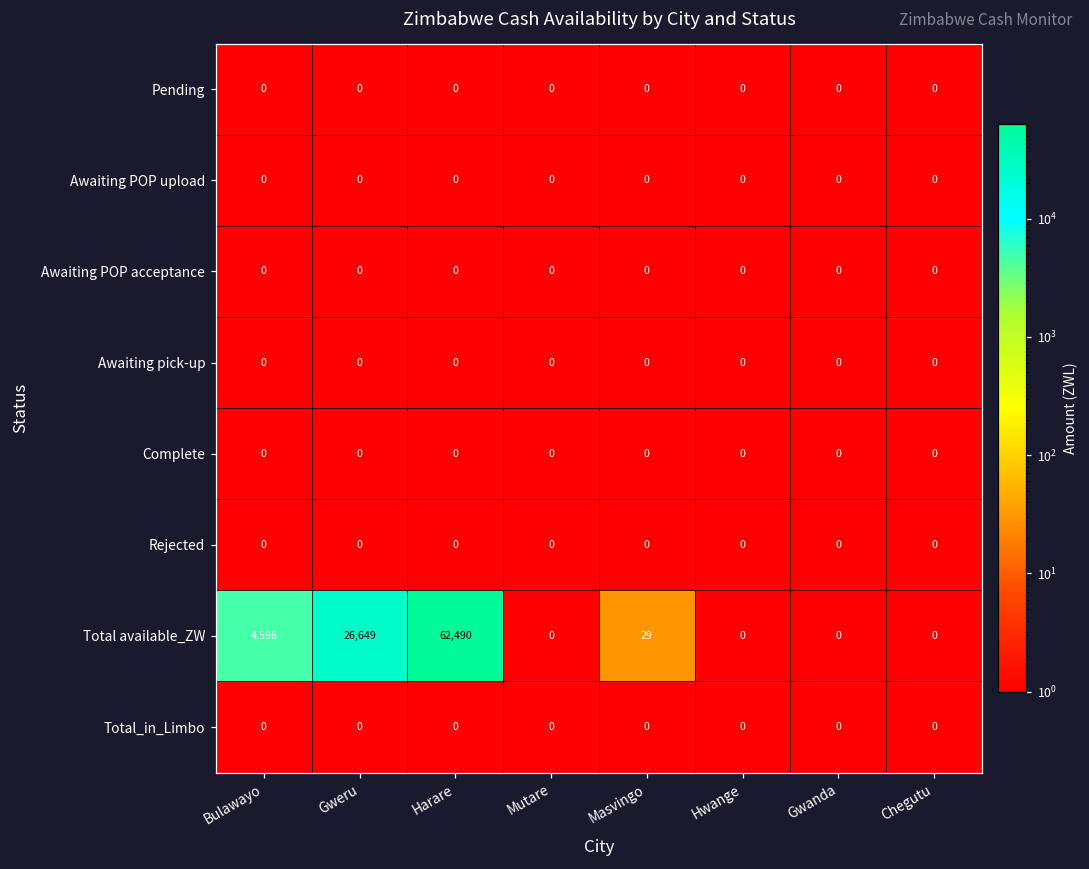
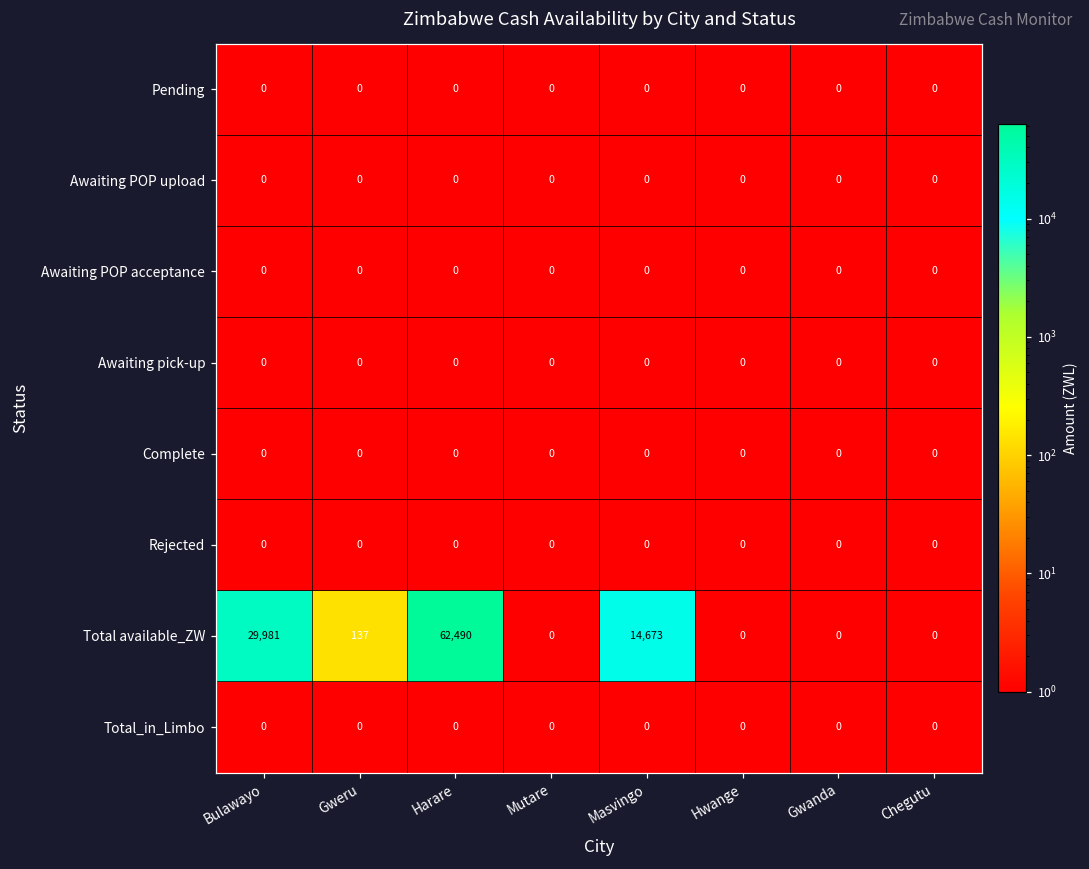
  {
    "Pending": {
      "Bulawayo": "0",
      "Gweru": "0",
      "Harare": "0",
      "Mutare": "0",
      "Masvingo": "0",
      "Hwange": "0",
      "Gwanda": "0",
      "Chegutu": "0"
    },
    "Awaiting POP upload": {
      "Bulawayo": "0",
      "Gweru": "0",
      "Harare": "0",
      "Mutare": "0",
      "Masvingo": "0",
      "Hwange": "0",
      "Gwanda": "0",
      "Chegutu": "0"
    },
    "Awaiting POP acceptance": {
      "Bulawayo": "0",
      "Gweru": "0",
      "Harare": "0",
      "Mutare": "0",
      "Masvingo": "0",
      "Hwange": "0",
      "Gwanda": "0",
      "Chegutu": "0"
    },
    "Awaiting pick-up": {
      "Bulawayo": "0",
      "Gweru": "0",
      "Harare": "0",
      "Mutare": "0",
      "Masvingo": "0",
      "Hwange": "0",
      "Gwanda": "0",
      "Chegutu": "0"
    },
    "Complete": {
      "Bulawayo": "0",
      "Gweru": "0",
      "Harare": "0",
      "Mutare": "0",
      "Masvingo": "0",
      "Hwange": "0",
      "Gwanda": "0",
      "Chegutu": "0"
    },
    "Rejected": {
      "Bulawayo": "0",
      "Gweru": "0",
      "Harare": "0",
      "Mutare": "0",
      "Masvingo": "0",
      "Hwange": "0",
      "Gwanda": "0",
      "Chegutu": "0"
    },
    "Total available_ZW": {
-     "Bulawayo": "4,596",
-     "Gweru": "26,649",
+     "Bulawayo": "29,981",
+     "Gweru": "137",
      "Harare": "62,490",
      "Mutare": "0",
-     "Masvingo": "29",
+     "Masvingo": "14,673",
      "Hwange": "0",
      "Gwanda": "0",
      "Chegutu": "0"
    },
    "Total_in_Limbo": {
      "Bulawayo": "0",
      "Gweru": "0",
      "Harare": "0",
      "Mutare": "0",
      "Masvingo": "0",
      "Hwange": "0",
      "Gwanda": "0",
      "Chegutu": "0"
    }
  }
